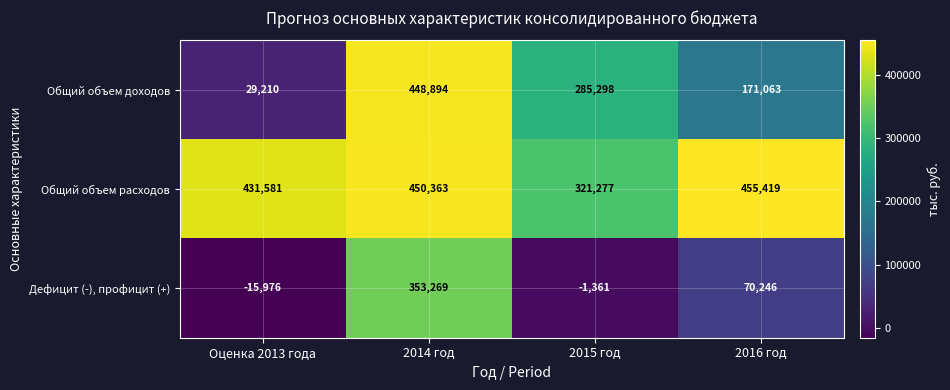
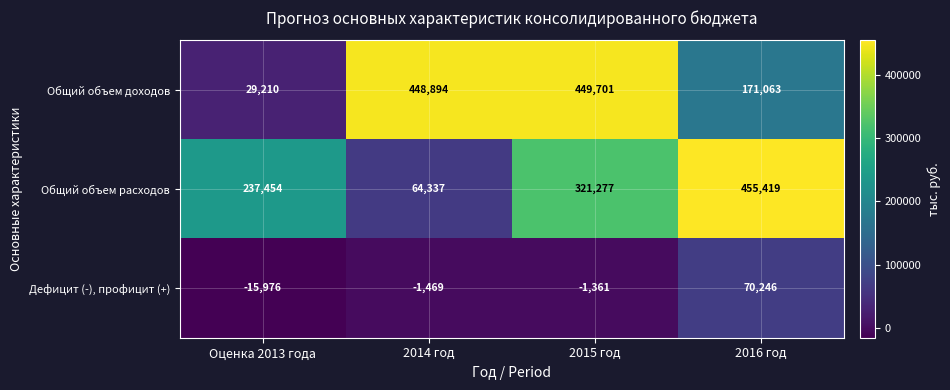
  {
    "Общий объем доходов": {
      "Оценка 2013 года": "29,210",
      "2014 год": "448,894",
-     "2015 год": "285,298",
+     "2015 год": "449,701",
      "2016 год": "171,063"
    },
    "Общий объем расходов": {
-     "Оценка 2013 года": "431,581",
-     "2014 год": "450,363",
+     "Оценка 2013 года": "237,454",
+     "2014 год": "64,337",
      "2015 год": "321,277",
      "2016 год": "455,419"
    },
    "Дефицит (-), профицит (+)": {
      "Оценка 2013 года": "-15,976",
-     "2014 год": "353,269",
+     "2014 год": "-1,469",
      "2015 год": "-1,361",
      "2016 год": "70,246"
    }
  }
